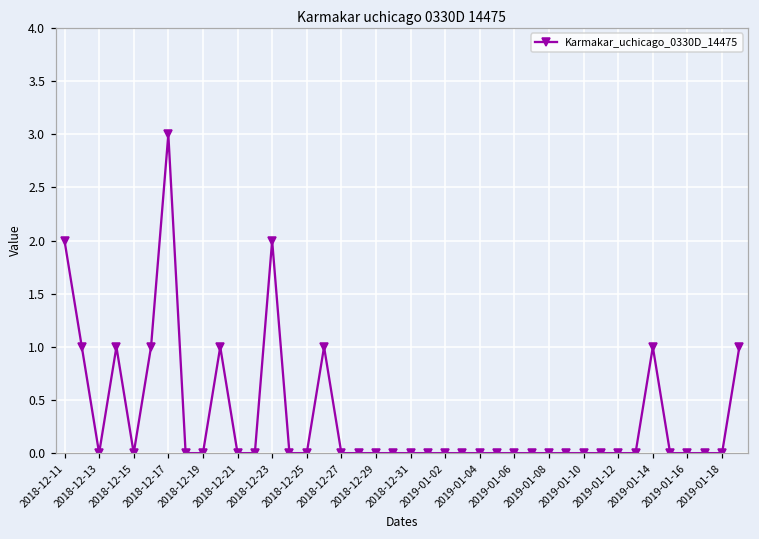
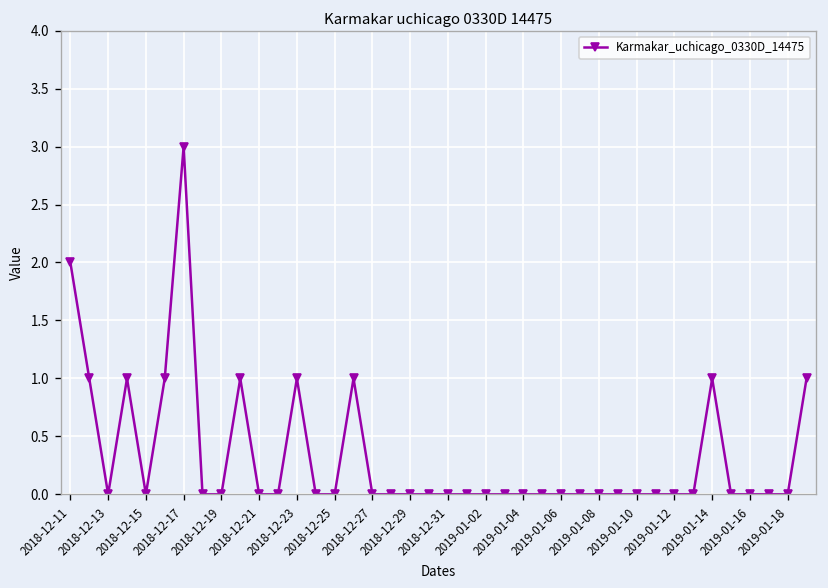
  {
    "2018-12-11": 2,
    "2018-12-13": 0,
    "2018-12-15": 0,
    "2018-12-17": 3,
    "2018-12-19": 0,
    "2018-12-21": 0,
-   "2018-12-23": 2,
+   "2018-12-23": 1,
    "2018-12-25": 0,
    "2018-12-27": 0,
    "2018-12-29": 0,
    "2018-12-31": 0,
    "2019-01-02": 0,
    "2019-01-04": 0,
    "2019-01-06": 0,
    "2019-01-08": 0,
    "2019-01-10": 0,
    "2019-01-12": 0,
    "2019-01-14": 1,
    "2019-01-16": 0,
    "2019-01-18": 0
  }
